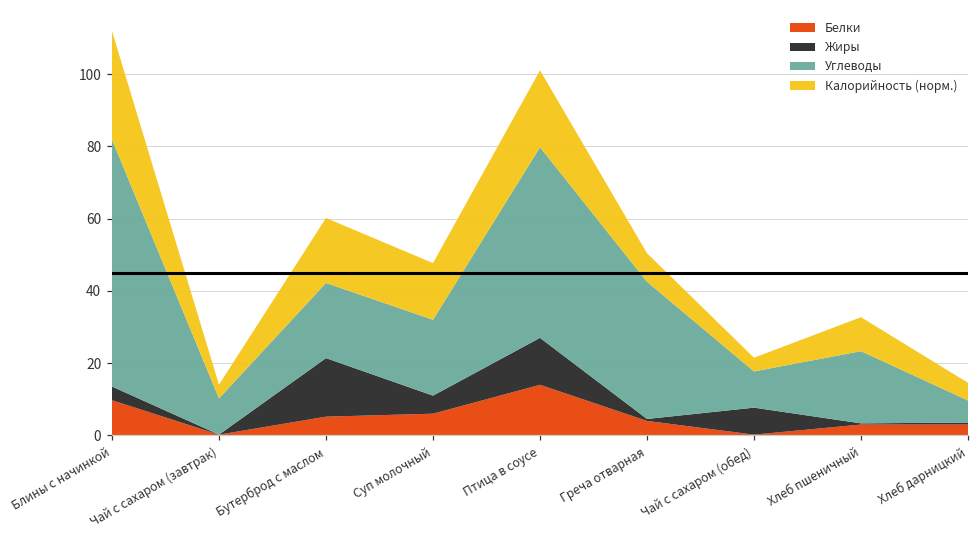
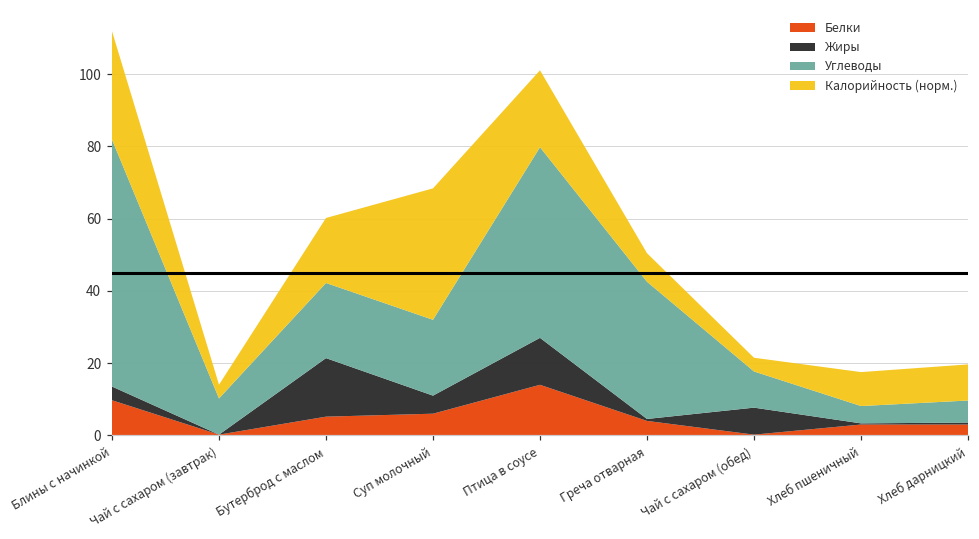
  {
    "Белки": {
      "Блины с начинкой": 10,
      "Бутерброд с маслом": 5,
      "Суп молочный": 6,
      "Птица в соусе": 14
    },
    "Жиры": {
      "Блины с начинкой": 4,
      "Бутерброд с маслом": 16,
      "Суп молочный": 5,
      "Птица в соусе": 13,
      "Чай с сахаром (обед)": 7
    },
    "Углеводы": {
      "Блины с начинкой": 68,
      "Чай с сахаром (завтрак)": 10,
      "Бутерброд с маслом": 21,
      "Суп молочный": 21,
      "Птица в соусе": 53,
      "Греча отварная": 38,
      "Чай с сахаром (обед)": 10,
-     "Хлеб пшеничный": 20,
+     "Хлеб пшеничный": 5,
      "Хлеб дарницкий": 6
    },
    "Калорийность (норм.)": {
      "Блины с начинкой": 30,
      "Чай с сахаром (завтрак)": 4,
      "Бутерброд с маслом": 18,
-     "Суп молочный": 16,
+     "Суп молочный": 36,
      "Птица в соусе": 21,
      "Греча отварная": 8,
      "Чай с сахаром (обед)": 4,
      "Хлеб пшеничный": 9,
-     "Хлеб дарницкий": 5
+     "Хлеб дарницкий": 10
    }
  }
